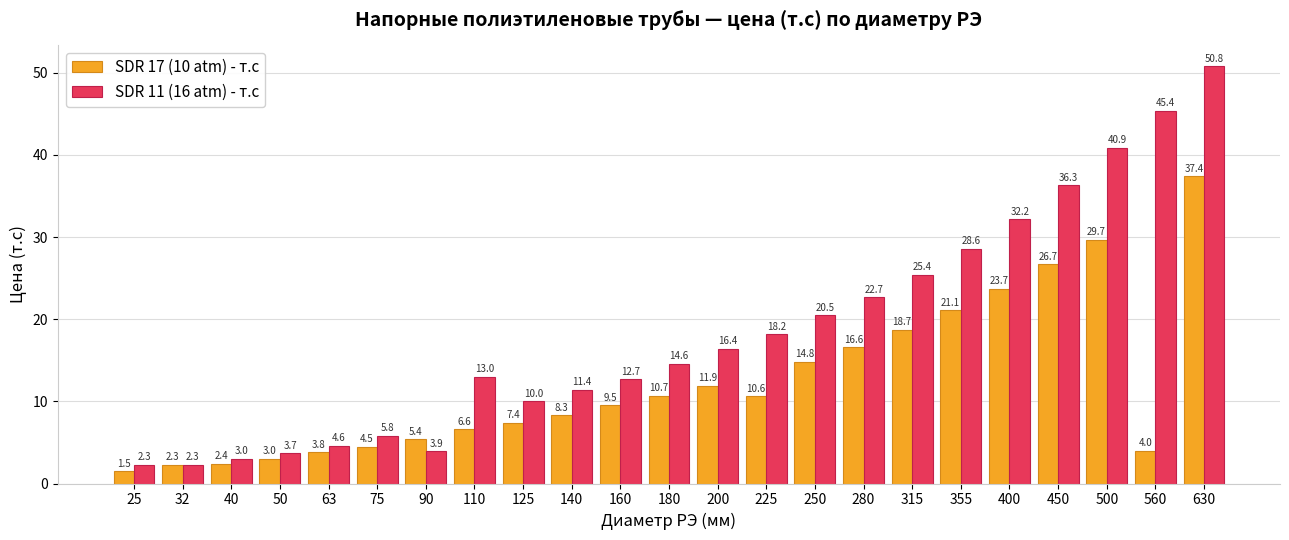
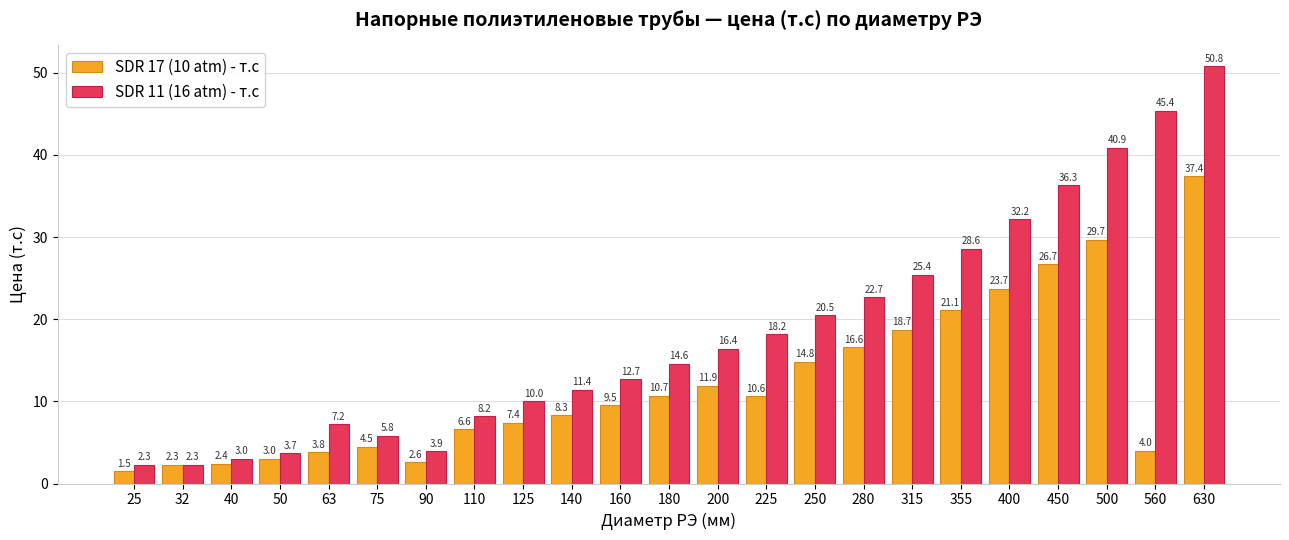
  {
    "SDR 17 (10 atm) - т.с": {
      "25": 1.5,
      "32": 2.3,
      "40": 2.4,
      "50": 3.0,
      "63": 3.8,
      "75": 4.5,
-     "90": 5.4,
+     "90": 2.6,
      "110": 6.6,
      "125": 7.4,
      "140": 8.3,
      "160": 9.5,
      "180": 10.7,
      "200": 11.9,
      "225": 10.6,
      "250": 14.8,
      "280": 16.6,
      "315": 18.7,
      "355": 21.1,
      "400": 23.7,
      "450": 26.7,
      "500": 29.7,
      "560": 4.0,
      "630": 37.4
    },
    "SDR 11 (16 atm) - т.с": {
      "25": 2.3,
      "32": 2.3,
      "40": 3.0,
      "50": 3.7,
-     "63": 4.6,
+     "63": 7.2,
      "75": 5.8,
      "90": 3.9,
-     "110": 13.0,
+     "110": 8.2,
      "125": 10.0,
      "140": 11.4,
      "160": 12.7,
      "180": 14.6,
      "200": 16.4,
      "225": 18.2,
      "250": 20.5,
      "280": 22.7,
      "315": 25.4,
      "355": 28.6,
      "400": 32.2,
      "450": 36.3,
      "500": 40.9,
      "560": 45.4,
      "630": 50.8
    }
  }
